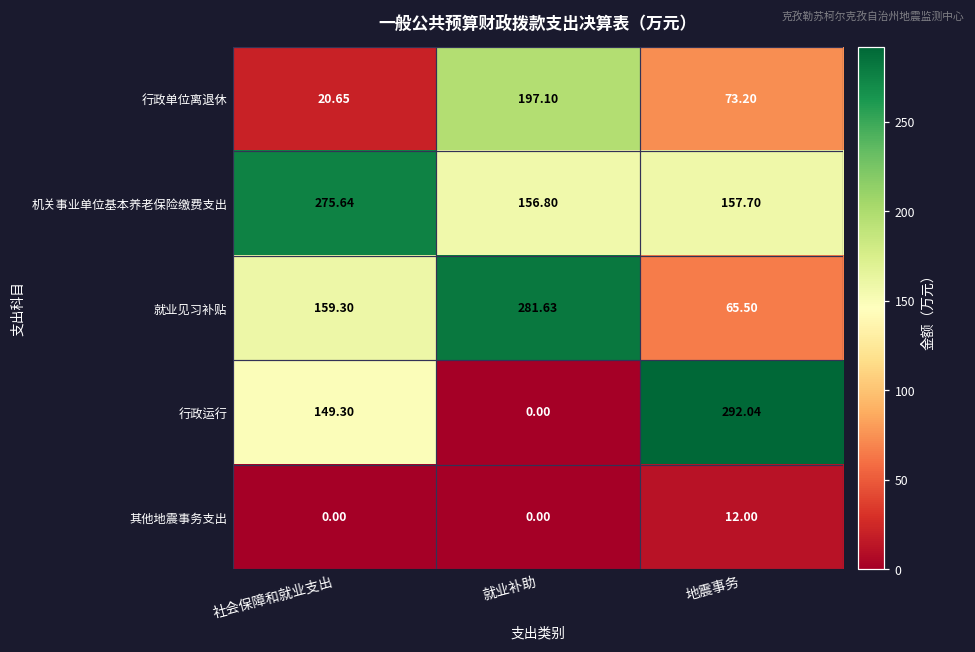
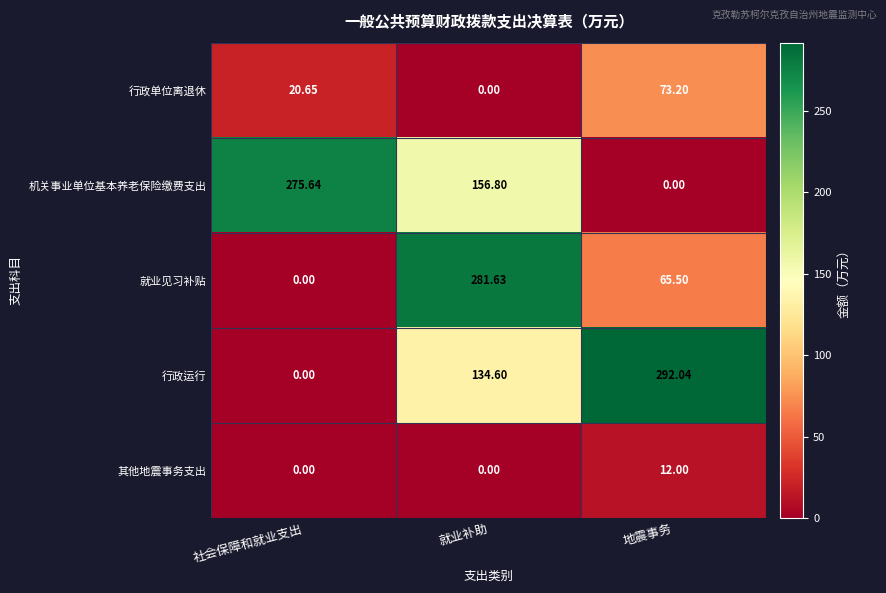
  {
    "行政单位离退休": {
      "社会保障和就业支出": 20.65,
-     "就业补助": 197.10,
+     "就业补助": 0.00,
      "地震事务": 73.20
    },
    "机关事业单位基本养老保险缴费支出": {
      "社会保障和就业支出": 275.64,
      "就业补助": 156.80,
-     "地震事务": 157.70
+     "地震事务": 0.00
    },
    "就业见习补贴": {
-     "社会保障和就业支出": 159.30,
+     "社会保障和就业支出": 0.00,
      "就业补助": 281.63,
      "地震事务": 65.50
    },
    "行政运行": {
-     "社会保障和就业支出": 149.30,
-     "就业补助": 0.00,
+     "社会保障和就业支出": 0.00,
+     "就业补助": 134.60,
      "地震事务": 292.04
    },
    "其他地震事务支出": {
      "社会保障和就业支出": 0.00,
      "就业补助": 0.00,
      "地震事务": 12.00
    }
  }
